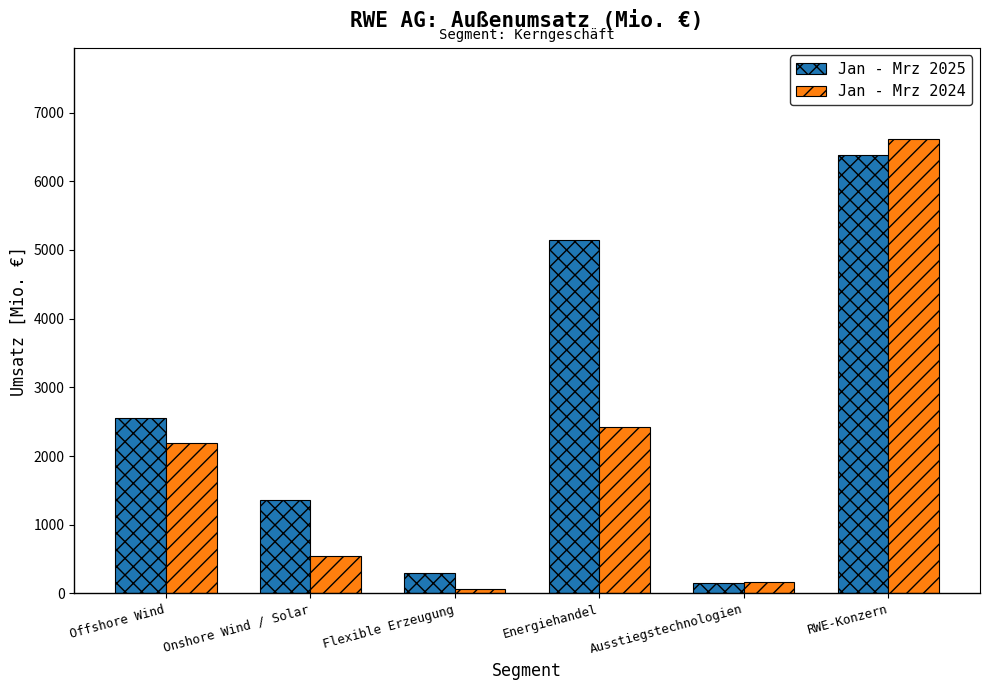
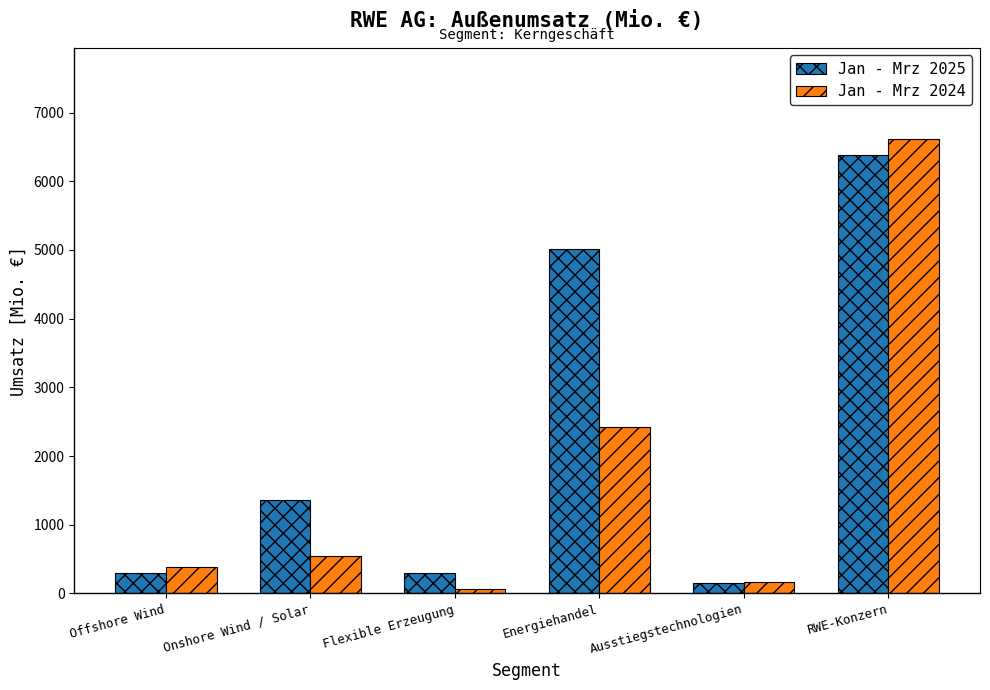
  {
    "Jan - Mrz 2025": {
-     "Offshore Wind": 2600,
+     "Offshore Wind": 300,
      "Onshore Wind / Solar": 1400,
      "Flexible Erzeugung": 300,
-     "Energiehandel": 5200,
+     "Energiehandel": 5000,
      "Ausstiegstechnologien": 200,
      "RWE-Konzern": 6400
    },
    "Jan - Mrz 2024": {
-     "Offshore Wind": 2200,
+     "Offshore Wind": 400,
      "Onshore Wind / Solar": 500,
      "Flexible Erzeugung": 100,
      "Energiehandel": 2400,
      "Ausstiegstechnologien": 200,
      "RWE-Konzern": 6600
    }
  }
